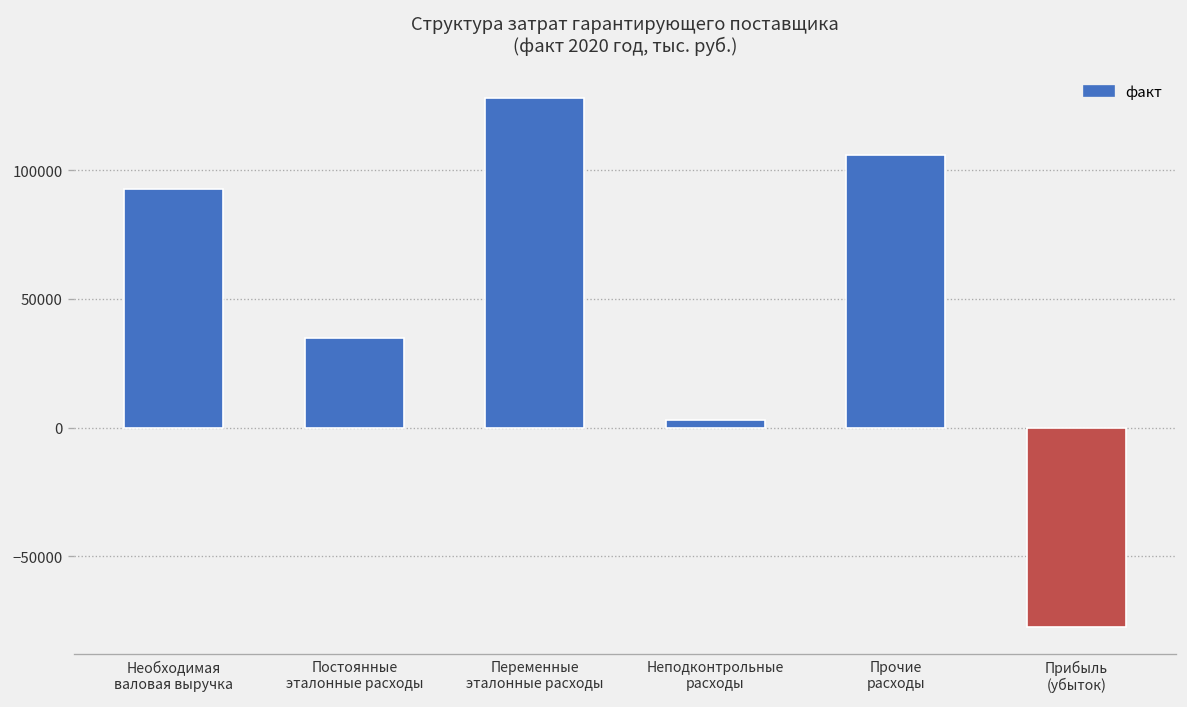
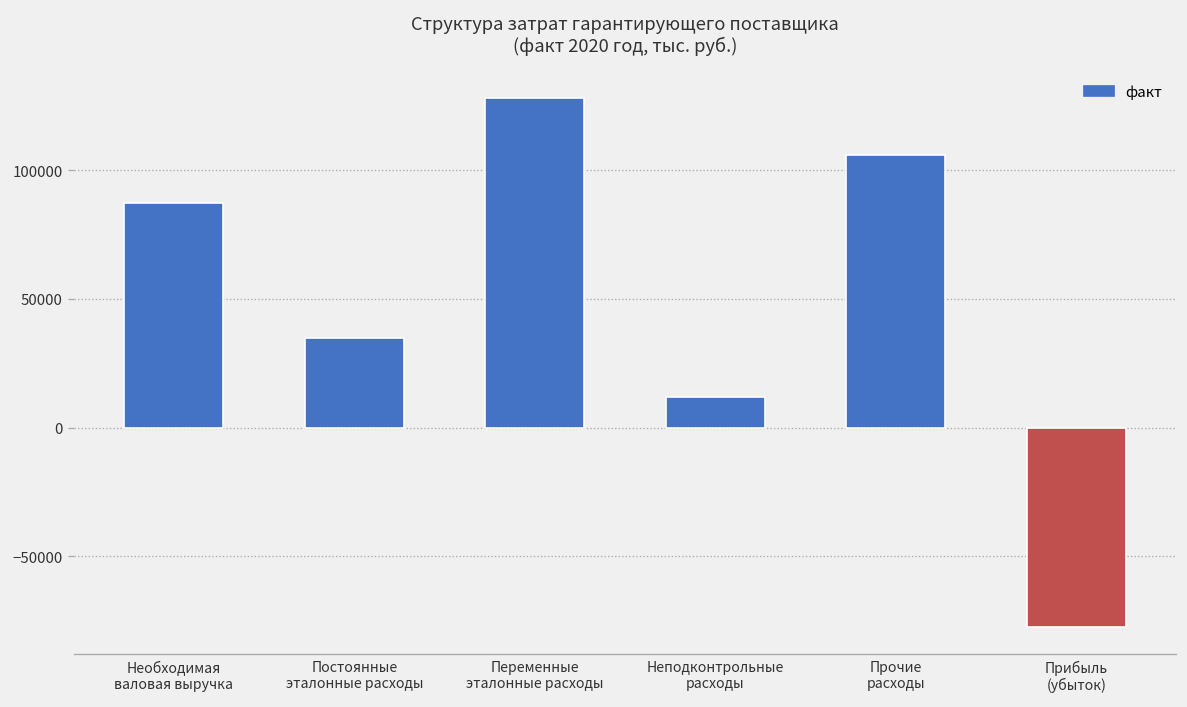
  {
-   "Необходимая валовая выручка": 93000,
+   "Необходимая валовая выручка": 87000,
    "Постоянные эталонные расходы": 35000,
    "Переменные эталонные расходы": 128000,
-   "Неподконтрольные расходы": 3000,
+   "Неподконтрольные расходы": 12000,
    "Прочие расходы": 106000,
    "Прибыль (убыток)": -78000
  }
